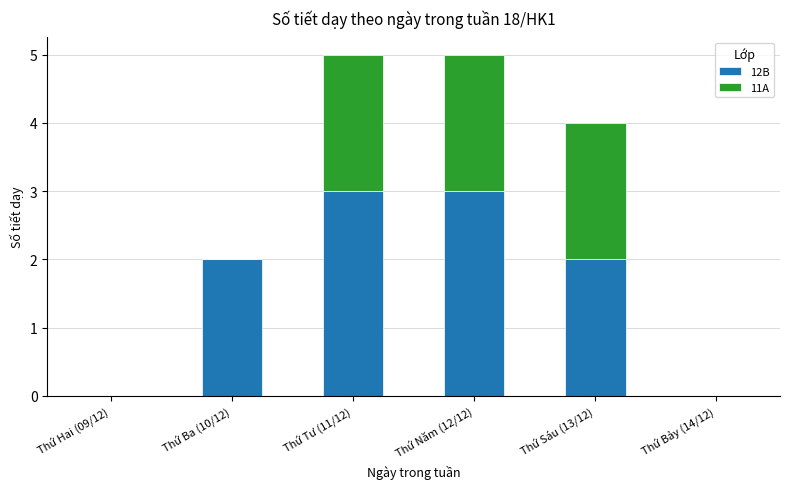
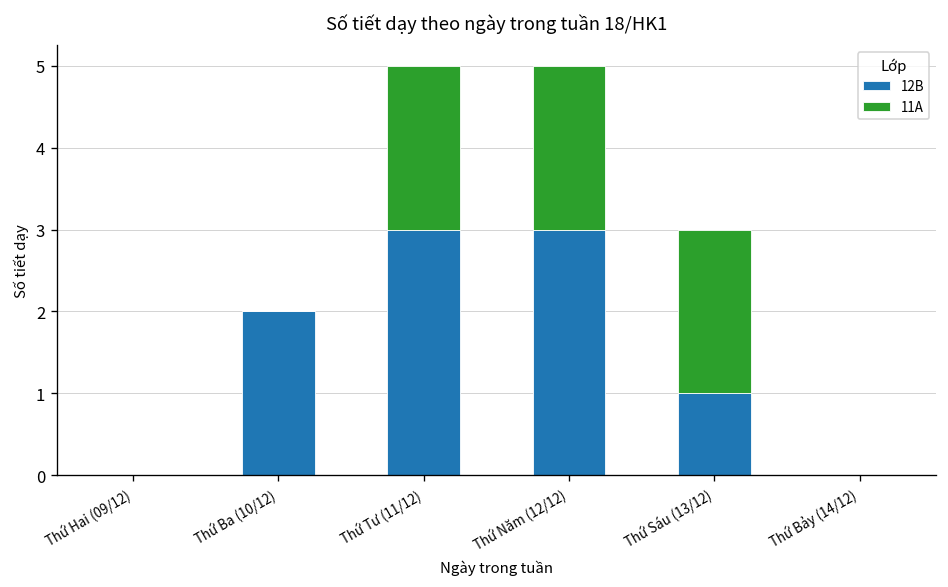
  {
    "12B": {
      "Thứ Hai (09/12)": 0,
      "Thứ Ba (10/12)": 2,
      "Thứ Tư (11/12)": 3,
      "Thứ Năm (12/12)": 3,
-     "Thứ Sáu (13/12)": 2,
+     "Thứ Sáu (13/12)": 1,
      "Thứ Bảy (14/12)": 0
    },
    "11A": {
      "Thứ Hai (09/12)": 0,
      "Thứ Ba (10/12)": 0,
      "Thứ Tư (11/12)": 2,
      "Thứ Năm (12/12)": 2,
      "Thứ Sáu (13/12)": 2,
      "Thứ Bảy (14/12)": 0
    }
  }
